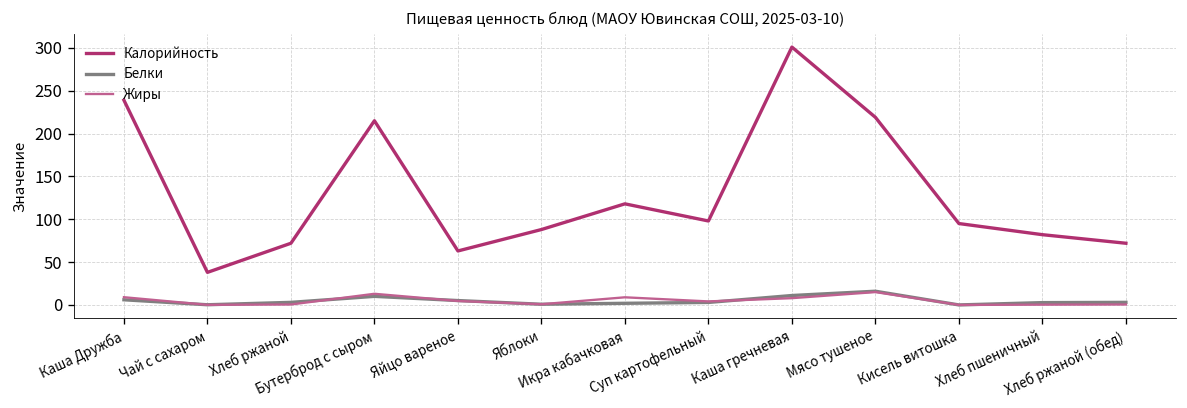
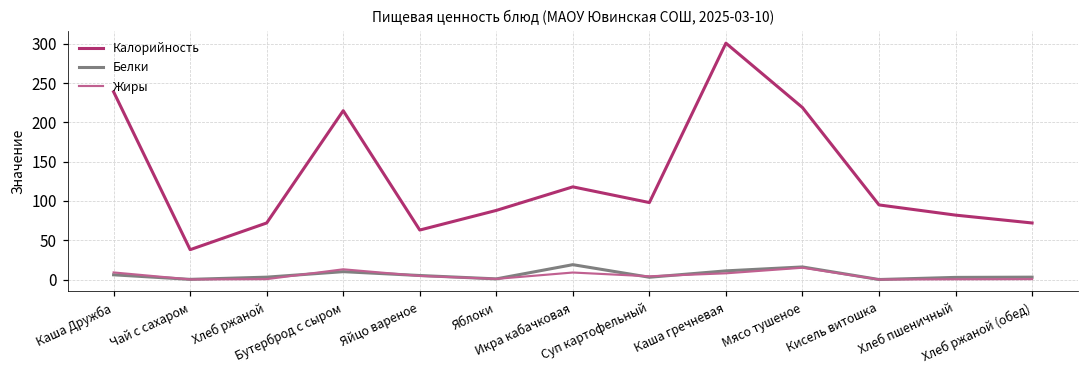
  {
    "Белки": {
-     "Икра кабачковая": 0
+     "Икра кабачковая": 20
    }
  }
